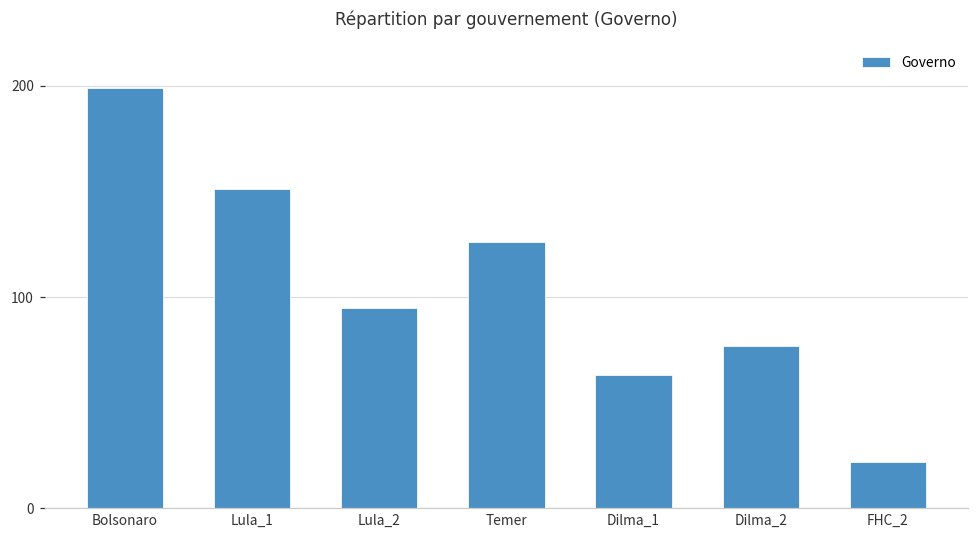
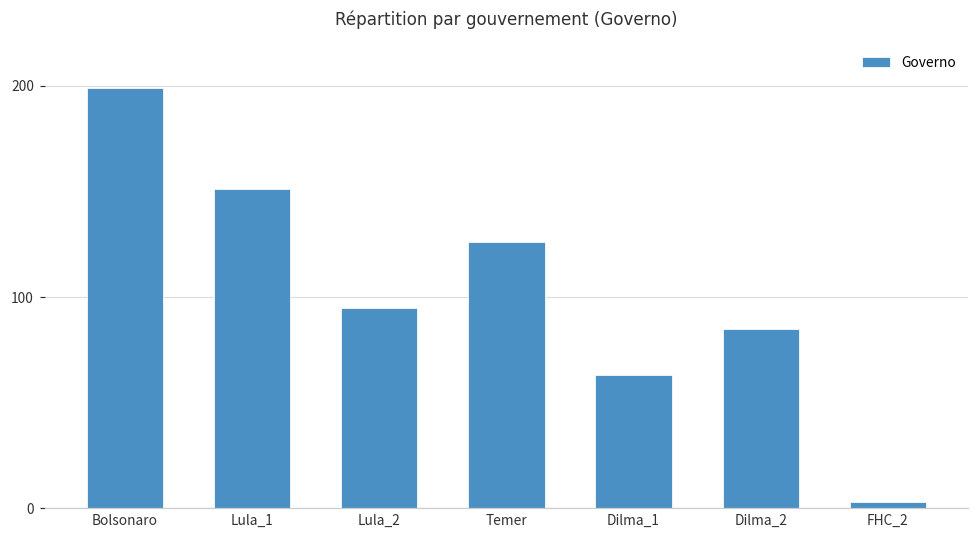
  {
    "Bolsonaro": 199,
    "Lula_1": 151,
    "Lula_2": 95,
    "Temer": 126,
    "Dilma_1": 63,
-   "Dilma_2": 77,
-   "FHC_2": 22
+   "Dilma_2": 85,
+   "FHC_2": 3
  }
